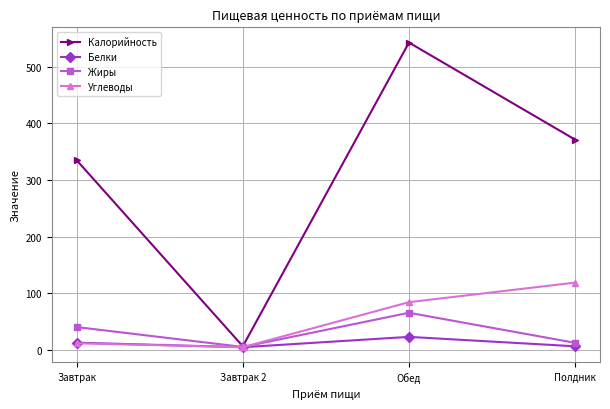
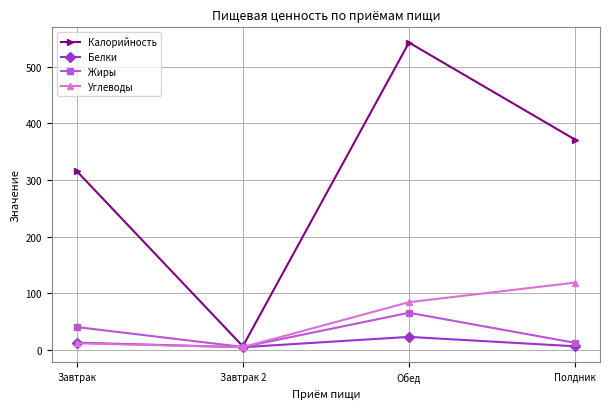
  {
    "Калорийность": {
-     "Завтрак": 340,
+     "Завтрак": 320,
      "Обед": 540,
      "Полдник": 370
    }
  }
